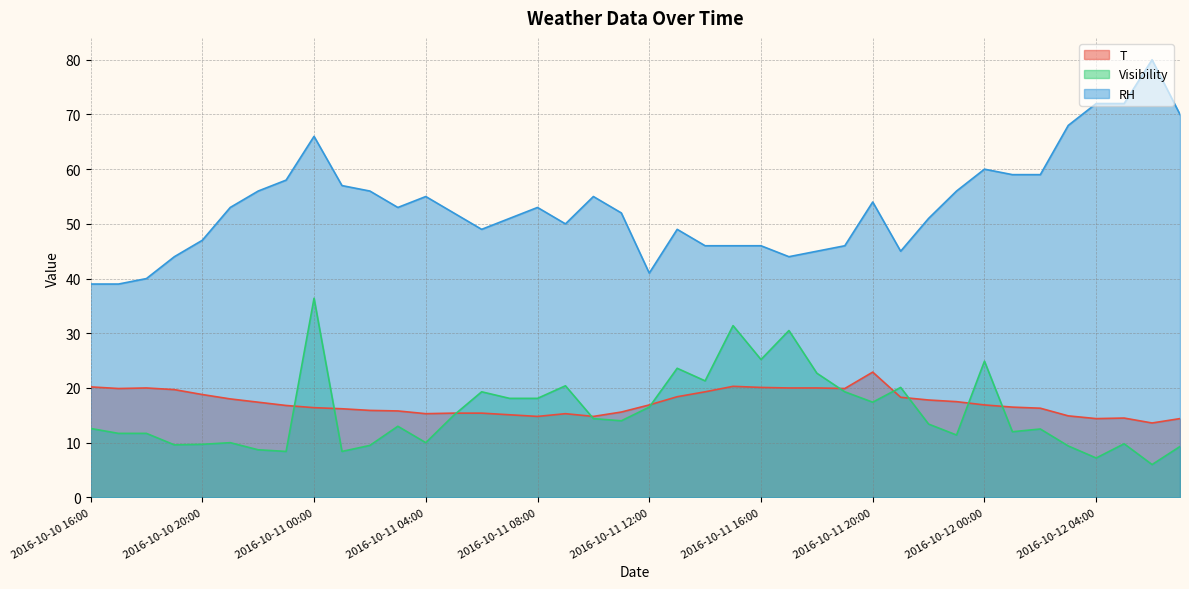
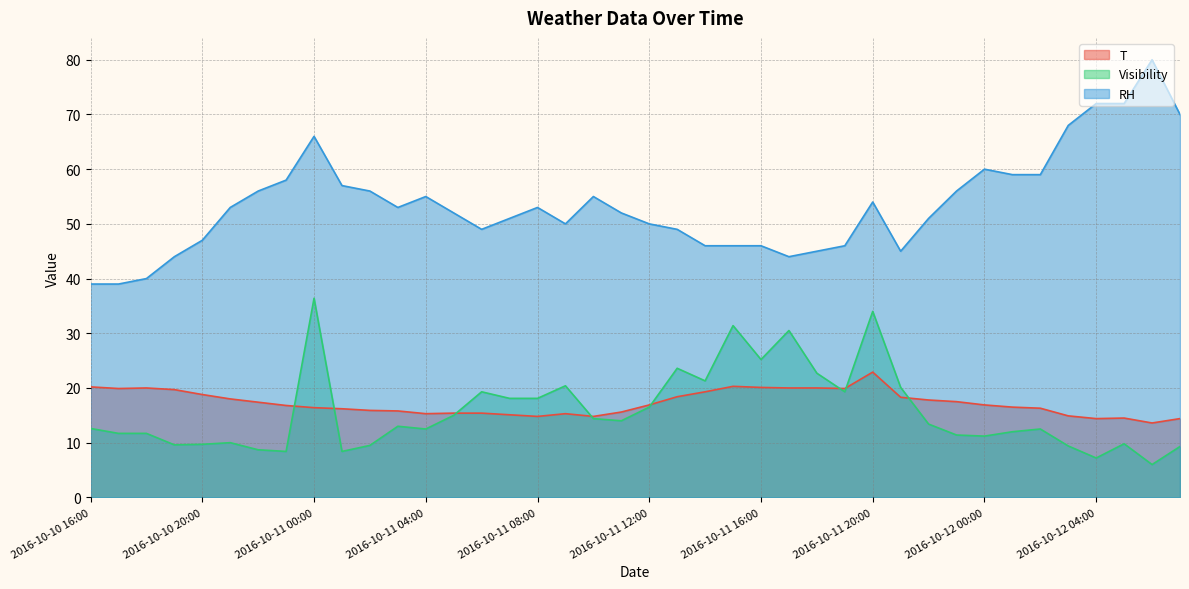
  {
    "T": {
      "2016-10-10 16:00": 20,
      "2016-10-10 20:00": 19,
      "2016-10-11 00:00": 16,
      "2016-10-11 04:00": 15,
      "2016-10-11 08:00": 15,
      "2016-10-11 16:00": 20,
      "2016-10-11 20:00": 23,
      "2016-10-12 00:00": 17,
      "2016-10-12 04:00": 14
    },
    "Visibility": {
      "2016-10-10 16:00": 13,
      "2016-10-10 20:00": 10,
      "2016-10-11 00:00": 36,
-     "2016-10-11 04:00": 10,
+     "2016-10-11 04:00": 13,
      "2016-10-11 08:00": 18,
      "2016-10-11 16:00": 25,
-     "2016-10-11 20:00": 17,
-     "2016-10-12 00:00": 25,
+     "2016-10-11 20:00": 34,
+     "2016-10-12 00:00": 11,
      "2016-10-12 04:00": 7
    },
    "RH": {
      "2016-10-10 16:00": 39,
      "2016-10-10 20:00": 47,
      "2016-10-11 00:00": 66,
      "2016-10-11 04:00": 55,
      "2016-10-11 08:00": 53,
-     "2016-10-11 12:00": 41,
+     "2016-10-11 12:00": 50,
      "2016-10-11 16:00": 46,
      "2016-10-11 20:00": 54,
      "2016-10-12 00:00": 60
    }
  }
